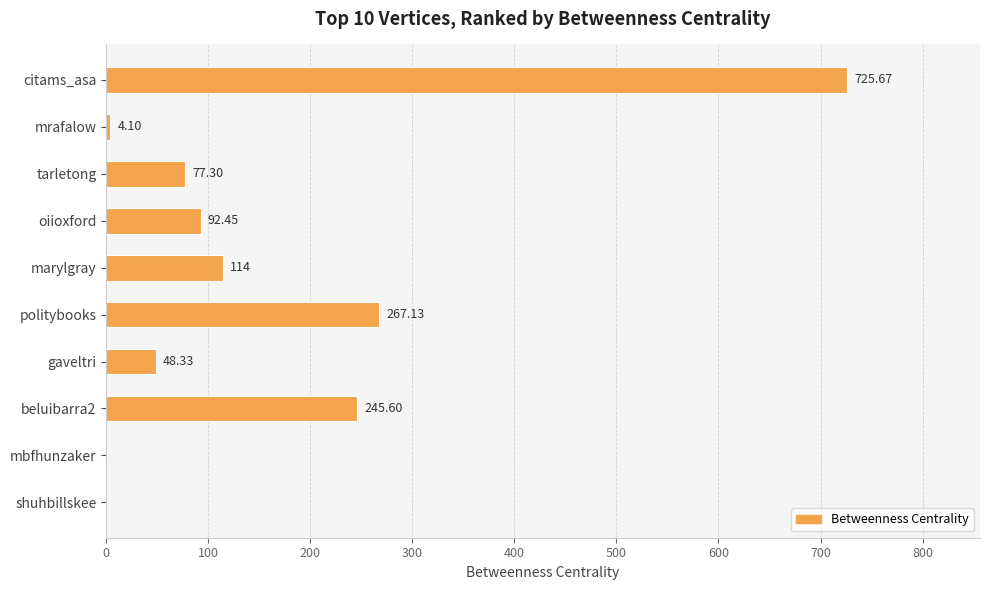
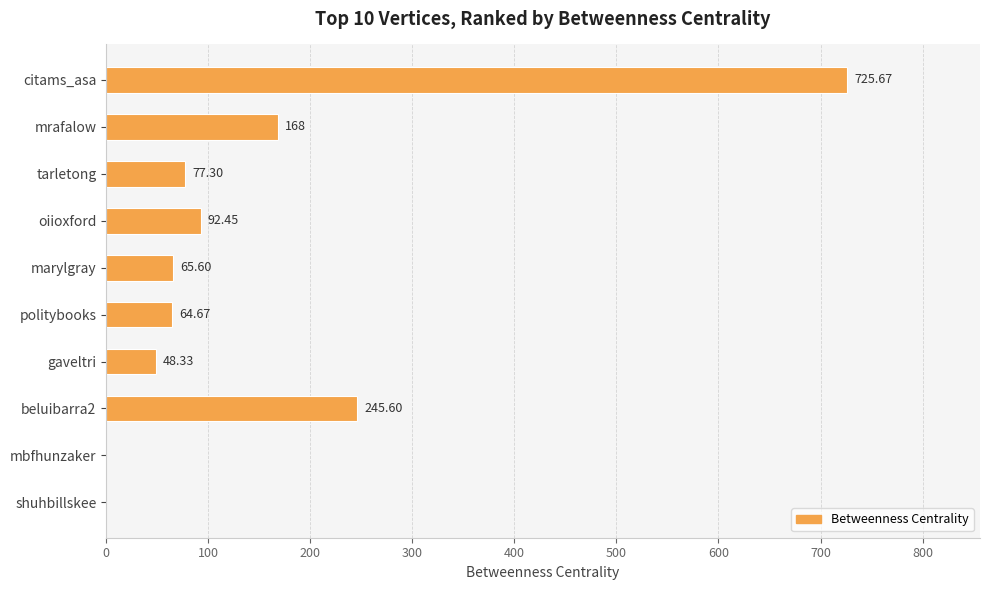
  {
    "citams_asa": 725.67,
-   "mrafalow": 4.10,
+   "mrafalow": 168,
    "tarletong": 77.30,
    "oiioxford": 92.45,
-   "marylgray": 114,
-   "politybooks": 267.13,
+   "marylgray": 65.60,
+   "politybooks": 64.67,
    "gaveltri": 48.33,
    "beluibarra2": 245.60
  }
